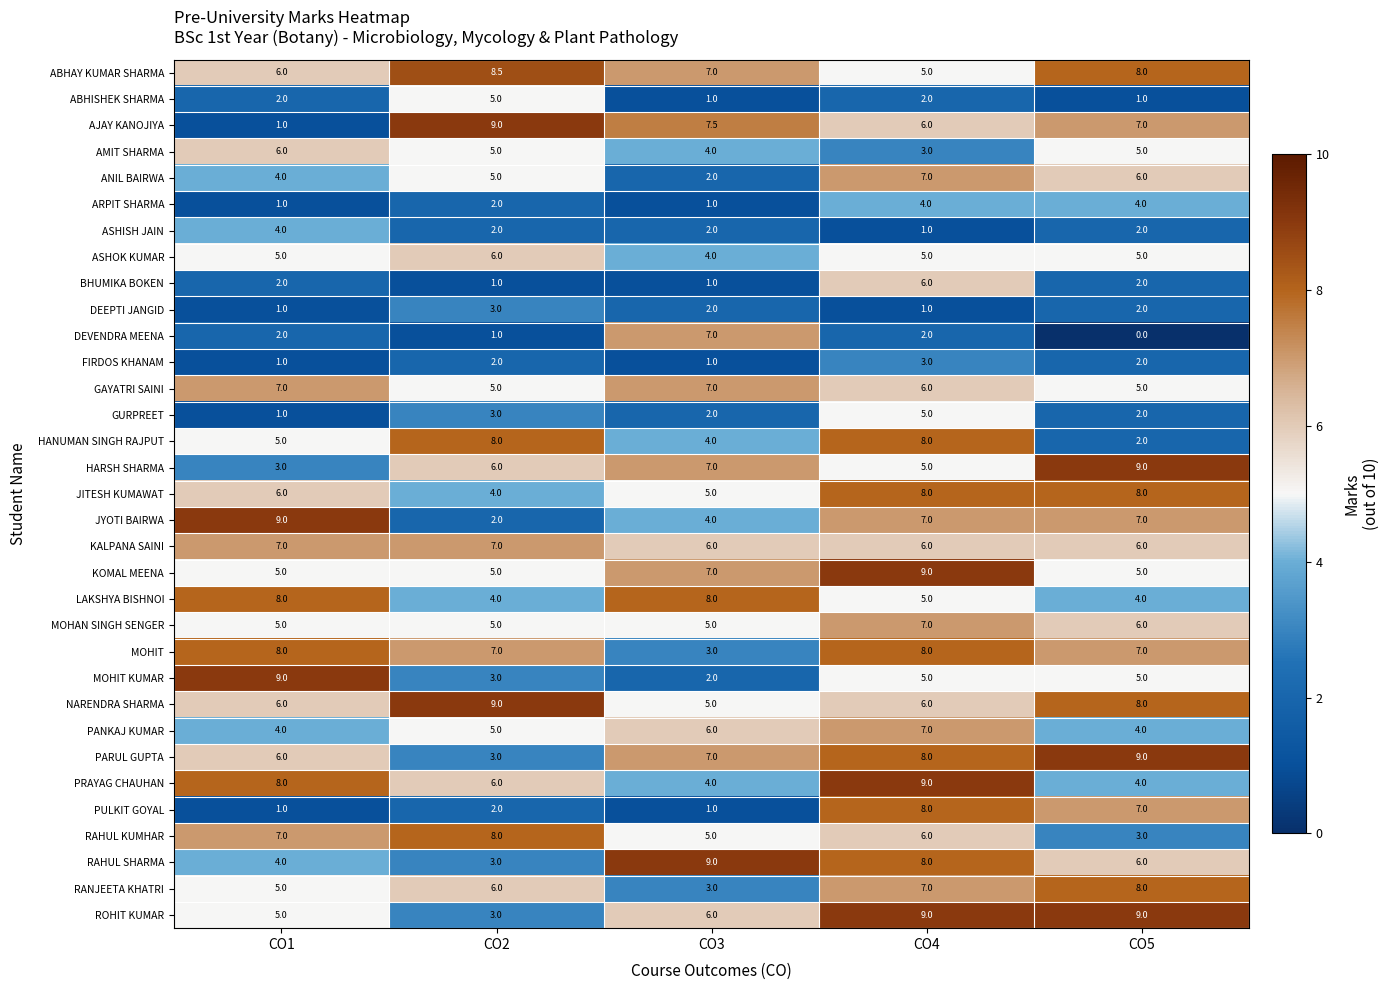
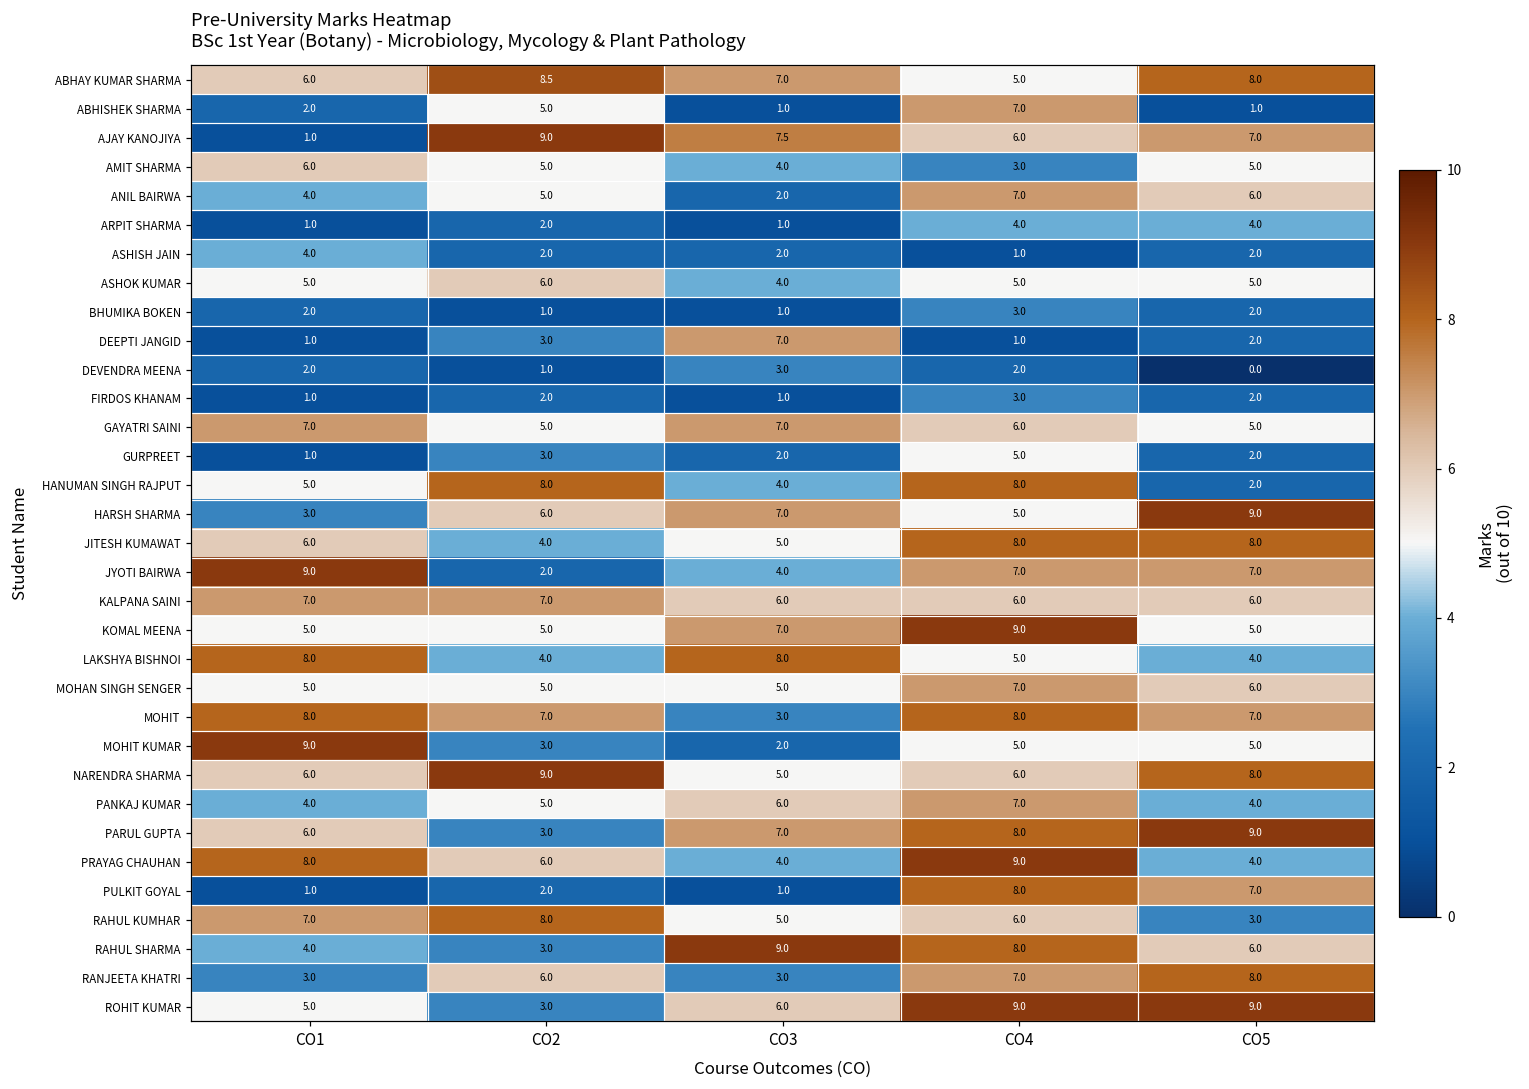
  {
    "ABHAY KUMAR SHARMA": {
      "CO1": 6.0,
      "CO2": 8.5,
      "CO3": 7.0,
      "CO4": 5.0,
      "CO5": 8.0
    },
    "ABHISHEK SHARMA": {
      "CO1": 2.0,
      "CO2": 5.0,
      "CO3": 1.0,
-     "CO4": 2.0,
+     "CO4": 7.0,
      "CO5": 1.0
    },
    "AJAY KANOJIYA": {
      "CO1": 1.0,
      "CO2": 9.0,
      "CO3": 7.5,
      "CO4": 6.0,
      "CO5": 7.0
    },
    "AMIT SHARMA": {
      "CO1": 6.0,
      "CO2": 5.0,
      "CO3": 4.0,
      "CO4": 3.0,
      "CO5": 5.0
    },
    "ANIL BAIRWA": {
      "CO1": 4.0,
      "CO2": 5.0,
      "CO3": 2.0,
      "CO4": 7.0,
      "CO5": 6.0
    },
    "ARPIT SHARMA": {
      "CO1": 1.0,
      "CO2": 2.0,
      "CO3": 1.0,
      "CO4": 4.0,
      "CO5": 4.0
    },
    "ASHISH JAIN": {
      "CO1": 4.0,
      "CO2": 2.0,
      "CO3": 2.0,
      "CO4": 1.0,
      "CO5": 2.0
    },
    "ASHOK KUMAR": {
      "CO1": 5.0,
      "CO2": 6.0,
      "CO3": 4.0,
      "CO4": 5.0,
      "CO5": 5.0
    },
    "BHUMIKA BOKEN": {
      "CO1": 2.0,
      "CO2": 1.0,
      "CO3": 1.0,
-     "CO4": 6.0,
+     "CO4": 3.0,
      "CO5": 2.0
    },
    "DEEPTI JANGID": {
      "CO1": 1.0,
      "CO2": 3.0,
-     "CO3": 2.0,
+     "CO3": 7.0,
      "CO4": 1.0,
      "CO5": 2.0
    },
    "DEVENDRA MEENA": {
      "CO1": 2.0,
      "CO2": 1.0,
-     "CO3": 7.0,
+     "CO3": 3.0,
      "CO4": 2.0,
      "CO5": 0.0
    },
    "FIRDOS KHANAM": {
      "CO1": 1.0,
      "CO2": 2.0,
      "CO3": 1.0,
      "CO4": 3.0,
      "CO5": 2.0
    },
    "GAYATRI SAINI": {
      "CO1": 7.0,
      "CO2": 5.0,
      "CO3": 7.0,
      "CO4": 6.0,
      "CO5": 5.0
    },
    "GURPREET": {
      "CO1": 1.0,
      "CO2": 3.0,
      "CO3": 2.0,
      "CO4": 5.0,
      "CO5": 2.0
    },
    "HANUMAN SINGH RAJPUT": {
      "CO1": 5.0,
      "CO2": 8.0,
      "CO3": 4.0,
      "CO4": 8.0,
      "CO5": 2.0
    },
    "HARSH SHARMA": {
      "CO1": 3.0,
      "CO2": 6.0,
      "CO3": 7.0,
      "CO4": 5.0,
      "CO5": 9.0
    },
    "JITESH KUMAWAT": {
      "CO1": 6.0,
      "CO2": 4.0,
      "CO3": 5.0,
      "CO4": 8.0,
      "CO5": 8.0
    },
    "JYOTI BAIRWA": {
      "CO1": 9.0,
      "CO2": 2.0,
      "CO3": 4.0,
      "CO4": 7.0,
      "CO5": 7.0
    },
    "KALPANA SAINI": {
      "CO1": 7.0,
      "CO2": 7.0,
      "CO3": 6.0,
      "CO4": 6.0,
      "CO5": 6.0
    },
    "KOMAL MEENA": {
      "CO1": 5.0,
      "CO2": 5.0,
      "CO3": 7.0,
      "CO4": 9.0,
      "CO5": 5.0
    },
    "LAKSHYA BISHNOI": {
      "CO1": 8.0,
      "CO2": 4.0,
      "CO3": 8.0,
      "CO4": 5.0,
      "CO5": 4.0
    },
    "MOHAN SINGH SENGER": {
      "CO1": 5.0,
      "CO2": 5.0,
      "CO3": 5.0,
      "CO4": 7.0,
      "CO5": 6.0
    },
    "MOHIT": {
      "CO1": 8.0,
      "CO2": 7.0,
      "CO3": 3.0,
      "CO4": 8.0,
      "CO5": 7.0
    },
    "MOHIT KUMAR": {
      "CO1": 9.0,
      "CO2": 3.0,
      "CO3": 2.0,
      "CO4": 5.0,
      "CO5": 5.0
    },
    "NARENDRA SHARMA": {
      "CO1": 6.0,
      "CO2": 9.0,
      "CO3": 5.0,
      "CO4": 6.0,
      "CO5": 8.0
    },
    "PANKAJ KUMAR": {
      "CO1": 4.0,
      "CO2": 5.0,
      "CO3": 6.0,
      "CO4": 7.0,
      "CO5": 4.0
    },
    "PARUL GUPTA": {
      "CO1": 6.0,
      "CO2": 3.0,
      "CO3": 7.0,
      "CO4": 8.0,
      "CO5": 9.0
    },
    "PRAYAG CHAUHAN": {
      "CO1": 8.0,
      "CO2": 6.0,
      "CO3": 4.0,
      "CO4": 9.0,
      "CO5": 4.0
    },
    "PULKIT GOYAL": {
      "CO1": 1.0,
      "CO2": 2.0,
      "CO3": 1.0,
      "CO4": 8.0,
      "CO5": 7.0
    },
    "RAHUL KUMHAR": {
      "CO1": 7.0,
      "CO2": 8.0,
      "CO3": 5.0,
      "CO4": 6.0,
      "CO5": 3.0
    },
    "RAHUL SHARMA": {
      "CO1": 4.0,
      "CO2": 3.0,
      "CO3": 9.0,
      "CO4": 8.0,
      "CO5": 6.0
    },
    "RANJEETA KHATRI": {
-     "CO1": 5.0,
+     "CO1": 3.0,
      "CO2": 6.0,
      "CO3": 3.0,
      "CO4": 7.0,
      "CO5": 8.0
    },
    "ROHIT KUMAR": {
      "CO1": 5.0,
      "CO2": 3.0,
      "CO3": 6.0,
      "CO4": 9.0,
      "CO5": 9.0
    }
  }
